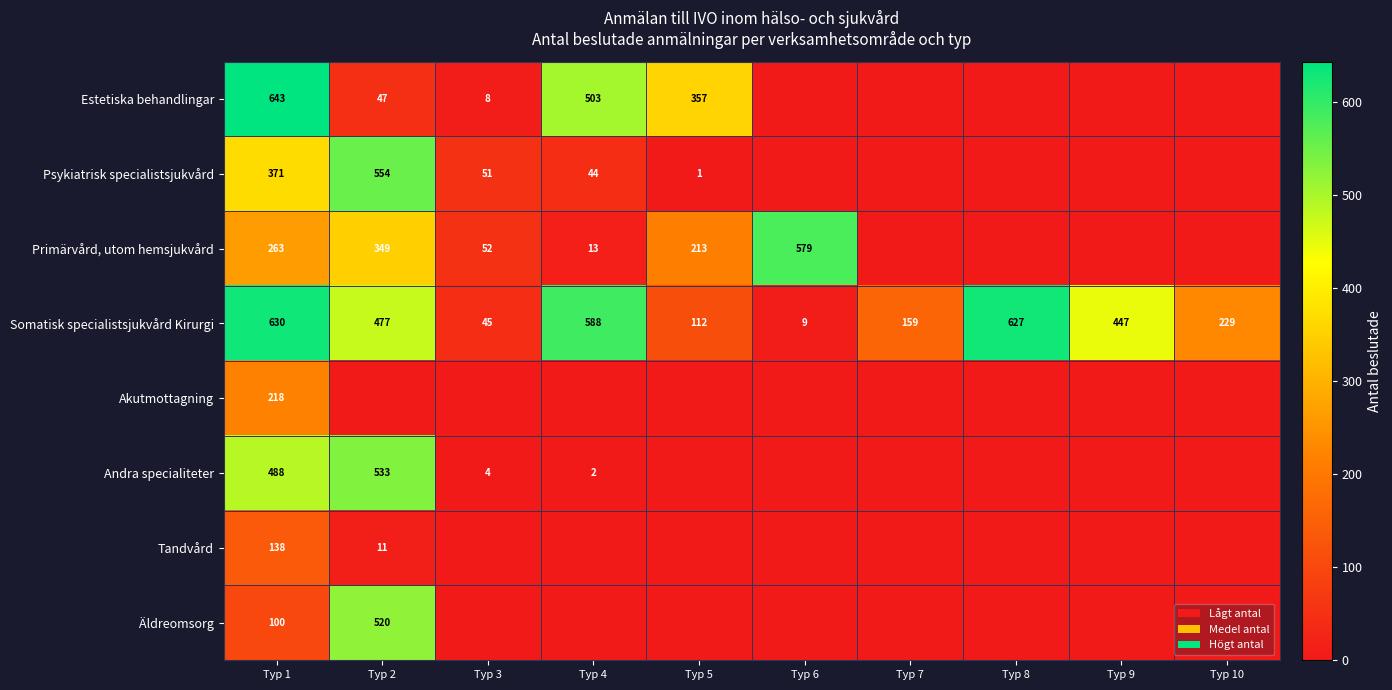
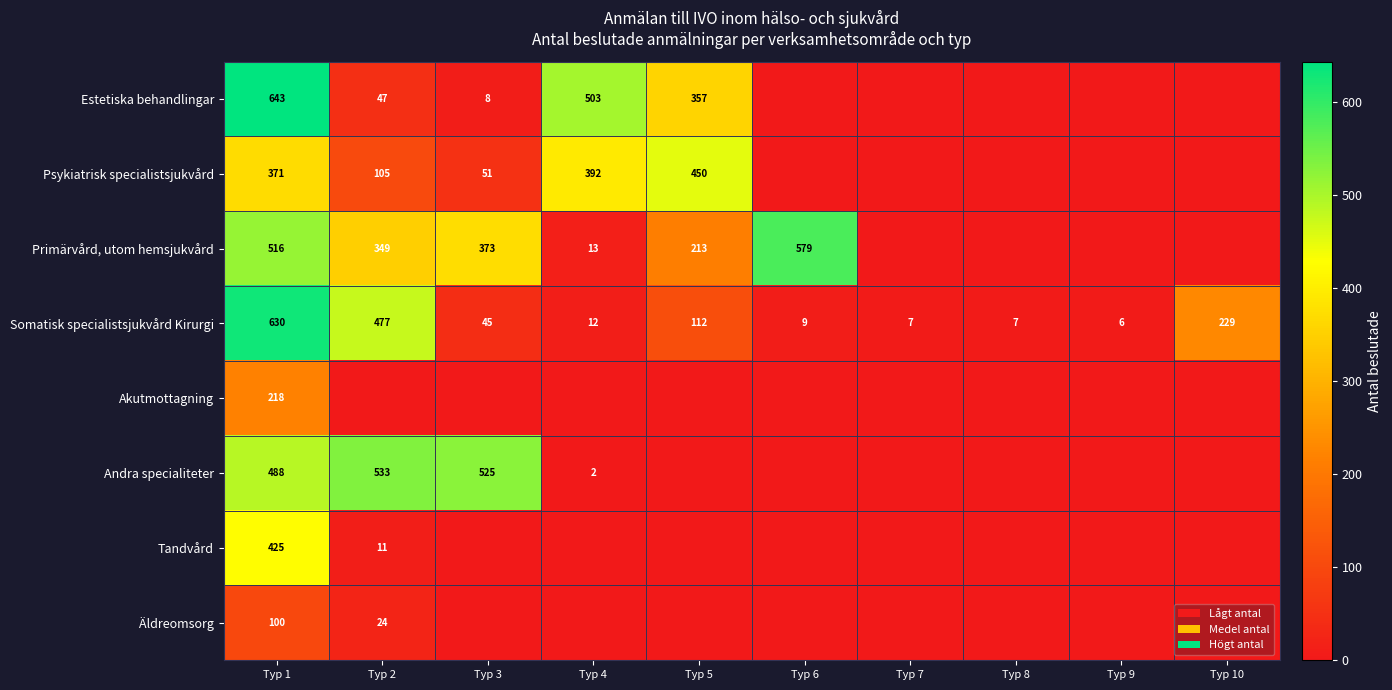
  {
    "Estetiska behandlingar": {
      "Typ 1": 643,
      "Typ 2": 47,
      "Typ 3": 8,
      "Typ 4": 503,
      "Typ 5": 357
    },
    "Psykiatrisk specialistsjukvård": {
      "Typ 1": 371,
-     "Typ 2": 554,
+     "Typ 2": 105,
      "Typ 3": 51,
-     "Typ 4": 44,
-     "Typ 5": 1
+     "Typ 4": 392,
+     "Typ 5": 450
    },
    "Primärvård, utom hemsjukvård": {
-     "Typ 1": 263,
+     "Typ 1": 516,
      "Typ 2": 349,
-     "Typ 3": 52,
+     "Typ 3": 373,
      "Typ 4": 13,
      "Typ 5": 213,
      "Typ 6": 579
    },
    "Somatisk specialistsjukvård Kirurgi": {
      "Typ 1": 630,
      "Typ 2": 477,
      "Typ 3": 45,
-     "Typ 4": 588,
+     "Typ 4": 12,
      "Typ 5": 112,
      "Typ 6": 9,
-     "Typ 7": 159,
-     "Typ 8": 627,
-     "Typ 9": 447,
+     "Typ 7": 7,
+     "Typ 8": 7,
+     "Typ 9": 6,
      "Typ 10": 229
    },
    "Akutmottagning": {
      "Typ 1": 218
    },
    "Andra specialiteter": {
      "Typ 1": 488,
      "Typ 2": 533,
-     "Typ 3": 4,
+     "Typ 3": 525,
      "Typ 4": 2
    },
    "Tandvård": {
-     "Typ 1": 138,
+     "Typ 1": 425,
      "Typ 2": 11
    },
    "Äldreomsorg": {
      "Typ 1": 100,
-     "Typ 2": 520
+     "Typ 2": 24
    }
  }
